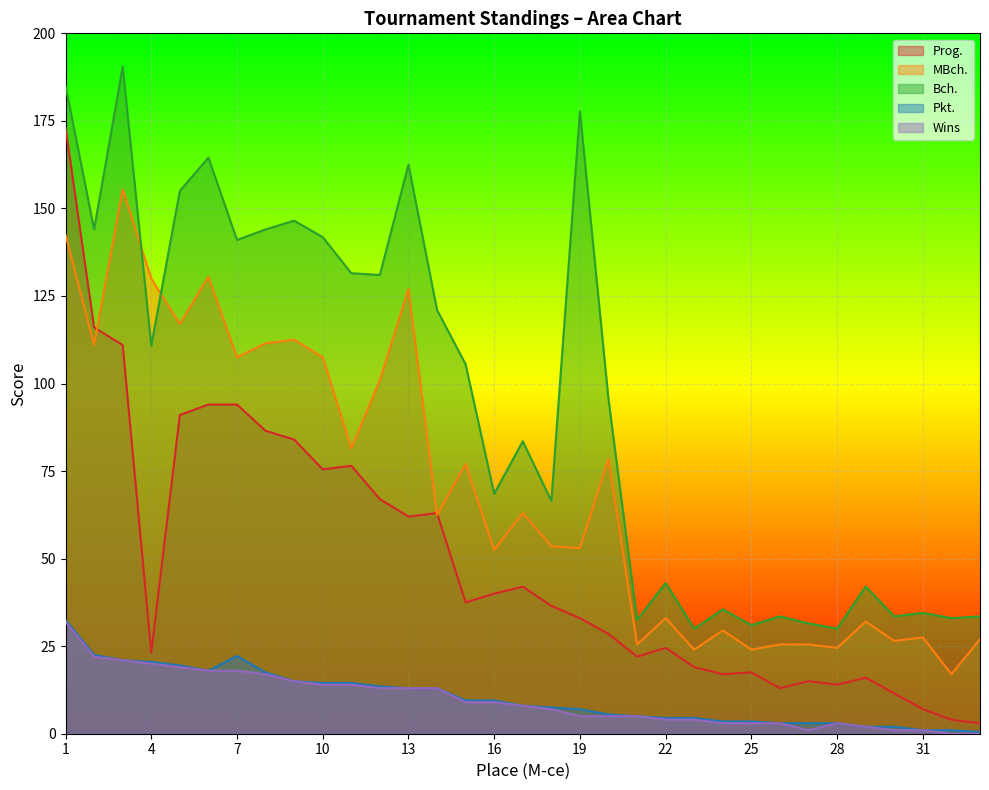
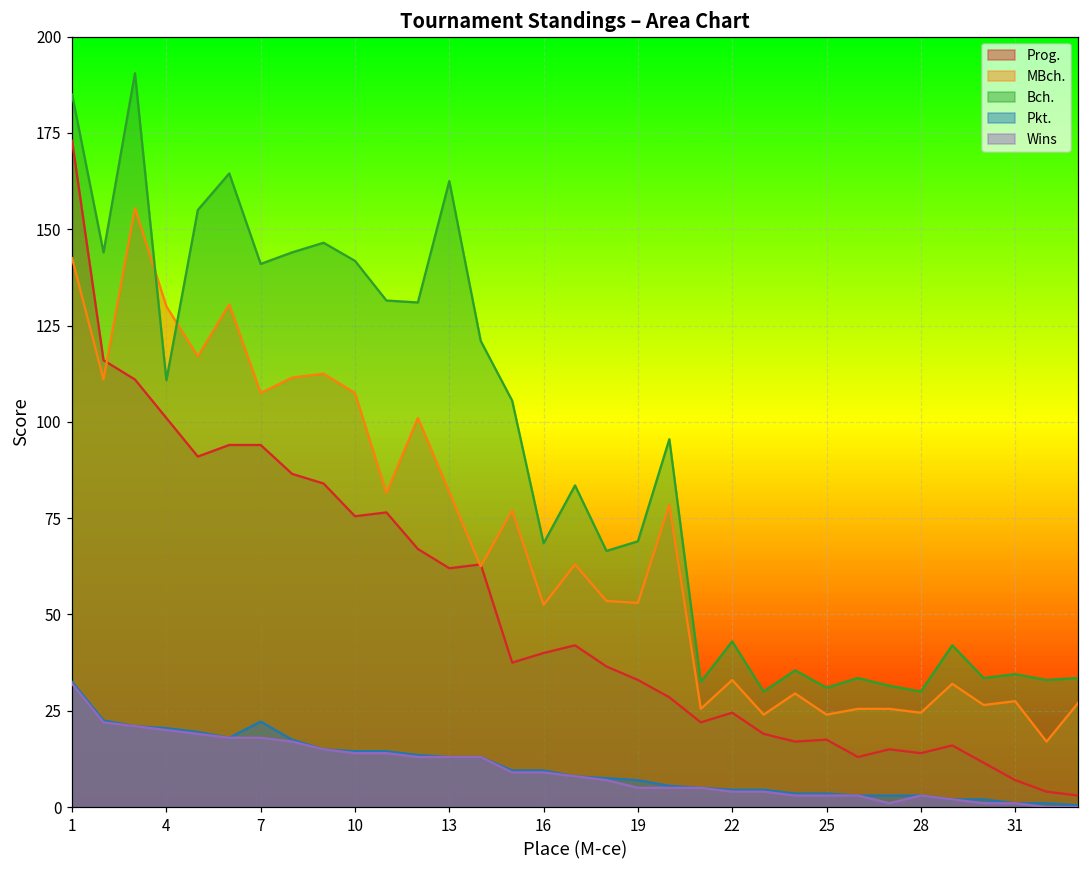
  {
    "Prog.": {
      "1": 173,
-     "4": 23,
+     "4": 101,
      "7": 94,
      "10": 76,
      "13": 62,
      "16": 40,
      "19": 33,
      "22": 25,
      "25": 18,
      "28": 14,
      "31": 7
    },
    "MBch.": {
      "1": 143,
      "4": 130,
      "7": 108,
      "10": 108,
-     "13": 127,
+     "13": 82,
      "16": 53,
      "19": 53,
      "22": 33,
      "25": 24,
      "28": 25,
      "31": 28
    },
    "Bch.": {
      "1": 185,
      "4": 111,
      "7": 141,
      "10": 142,
      "13": 163,
      "16": 69,
-     "19": 178,
+     "19": 69,
      "22": 43,
      "25": 31,
      "28": 30,
      "31": 35
    },
    "Pkt.": {
      "7": 22,
      "19": 7
    },
    "Wins": {
      "7": 18,
      "19": 5
    }
  }
